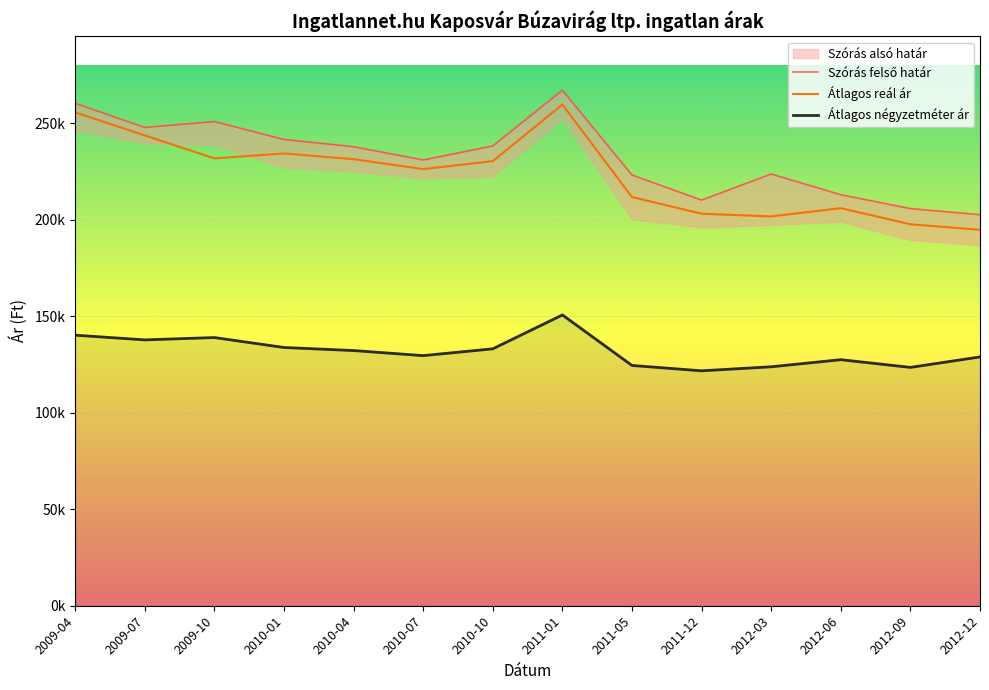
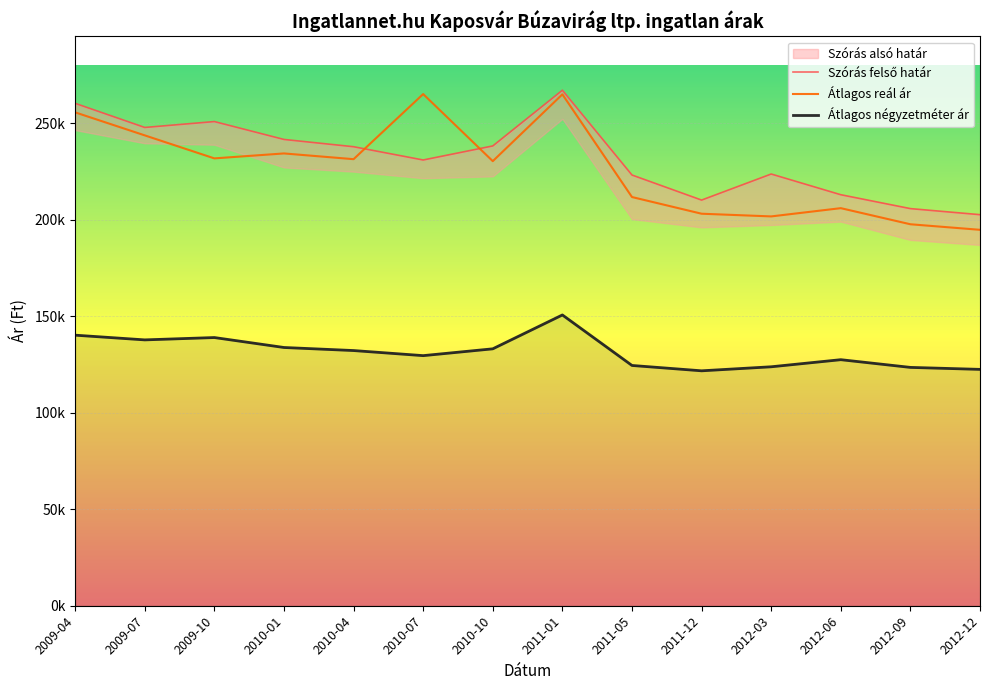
  {
    "Szórás alsó határ": {
      "2009-04": 260000,
      "2009-07": 248000,
      "2009-10": 251000,
      "2010-01": 242000,
      "2010-04": 238000,
      "2010-07": 231000,
      "2010-10": 238000,
      "2011-01": 267000,
      "2011-05": 223000,
      "2011-12": 210000,
      "2012-03": 224000,
      "2012-06": 213000,
      "2012-09": 206000,
      "2012-12": 203000
    },
    "Átlagos reál ár": {
      "2009-04": 256000,
      "2009-07": 244000,
      "2009-10": 232000,
      "2010-01": 234000,
      "2010-04": 231000,
-     "2010-07": 226000,
+     "2010-07": 265000,
      "2010-10": 230000,
-     "2011-01": 260000,
+     "2011-01": 265000,
      "2011-05": 212000,
      "2011-12": 203000,
      "2012-03": 202000,
      "2012-06": 206000,
      "2012-09": 198000,
      "2012-12": 195000
    },
    "Átlagos négyzetméter ár": {
      "2009-04": 140000,
      "2009-07": 138000,
      "2009-10": 139000,
      "2010-01": 134000,
      "2010-04": 132000,
      "2010-07": 130000,
      "2010-10": 133000,
      "2011-01": 151000,
      "2011-05": 124000,
      "2011-12": 122000,
      "2012-03": 124000,
      "2012-06": 127000,
      "2012-09": 123000,
-     "2012-12": 129000
+     "2012-12": 122000
    }
  }
